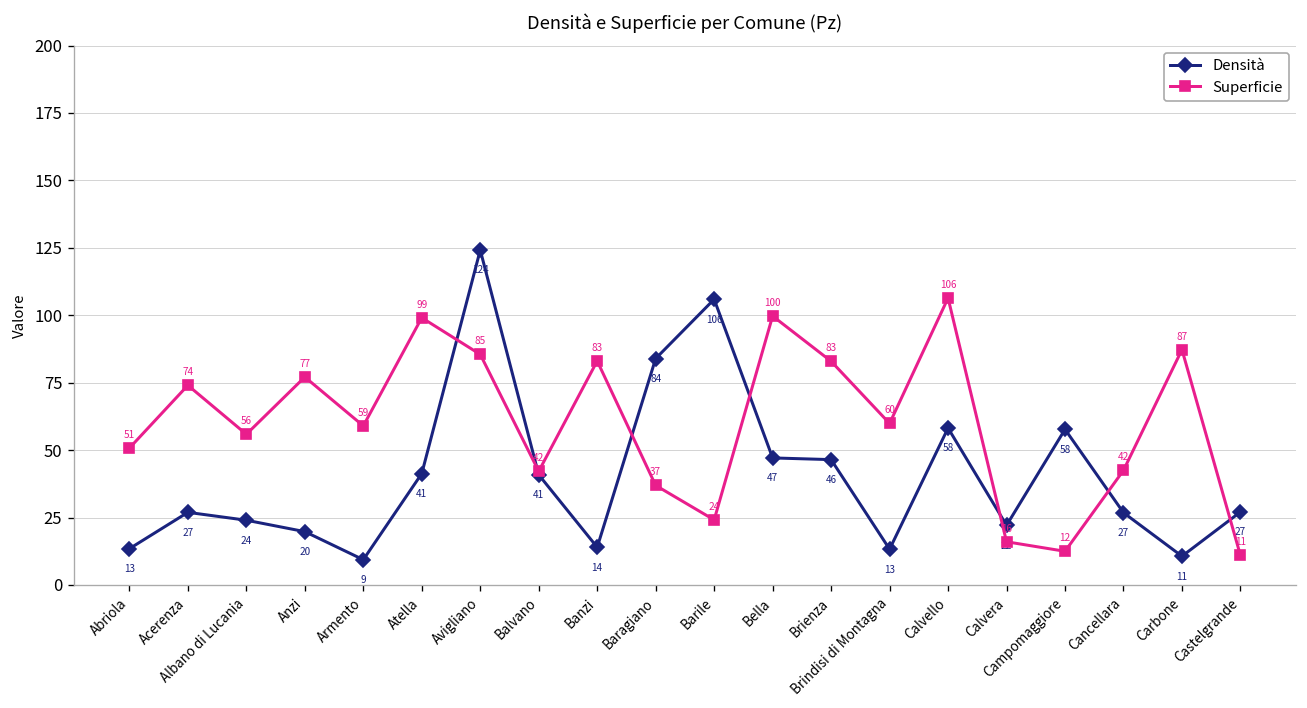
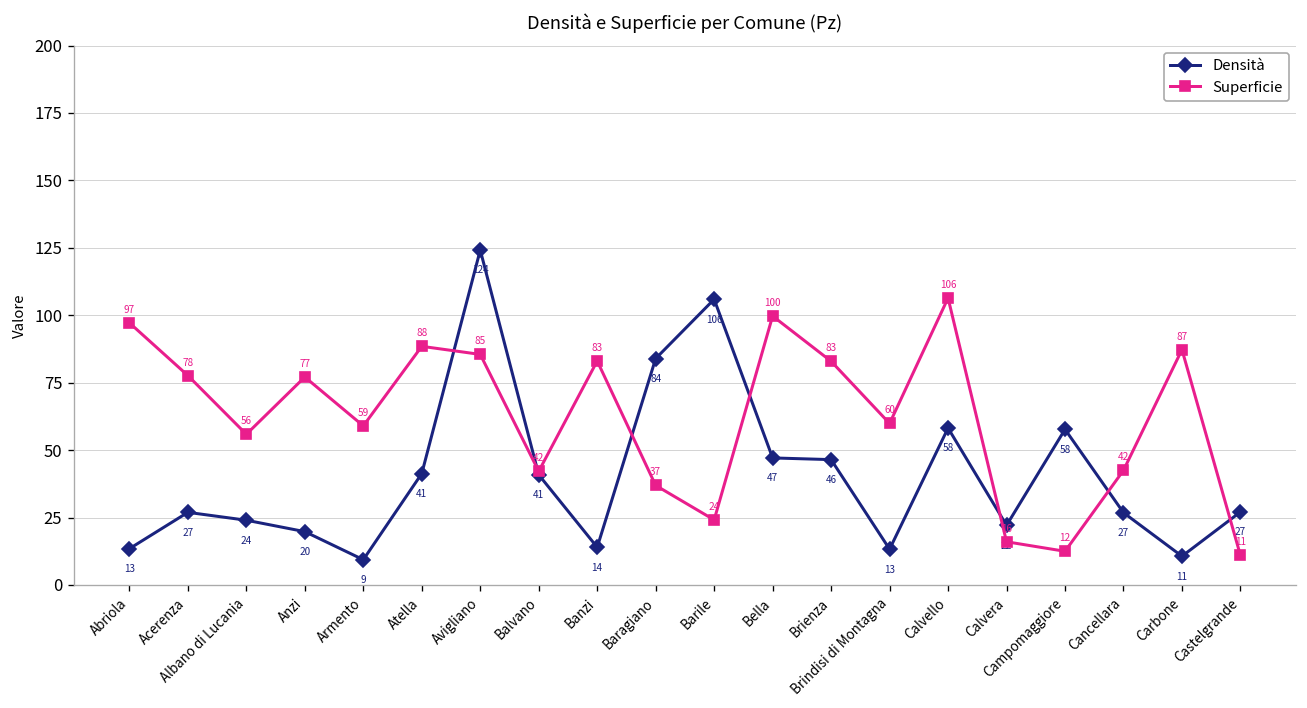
  {
    "Densità": {
      "Abriola": 13,
      "Acerenza": 27,
      "Albano di Lucania": 24,
      "Anzi": 20,
      "Armento": 9,
      "Atella": 41,
      "Avigliano": 124,
      "Balvano": 41,
      "Banzi": 14,
      "Baragiano": 84,
      "Barile": 106,
      "Bella": 47,
      "Brienza": 46,
      "Brindisi di Montagna": 13,
      "Calvello": 58,
      "Campomaggiore": 58,
      "Cancellara": 27,
      "Carbone": 11,
      "Castelgrande": 27
    },
    "Superficie": {
-     "Abriola": 51,
-     "Acerenza": 74,
+     "Abriola": 97,
+     "Acerenza": 78,
      "Albano di Lucania": 56,
      "Anzi": 77,
      "Armento": 59,
-     "Atella": 99,
+     "Atella": 88,
      "Avigliano": 85,
      "Balvano": 42,
      "Banzi": 83,
      "Baragiano": 37,
      "Barile": 24,
      "Bella": 100,
      "Brienza": 83,
      "Brindisi di Montagna": 60,
      "Calvello": 106,
      "Campomaggiore": 12,
      "Cancellara": 42,
      "Carbone": 87,
      "Castelgrande": 11
    }
  }
